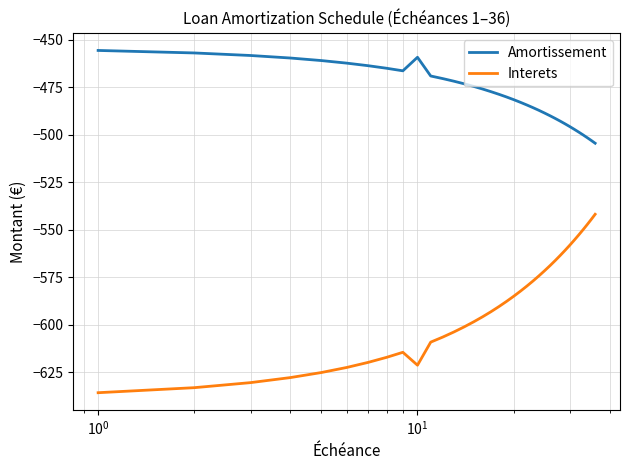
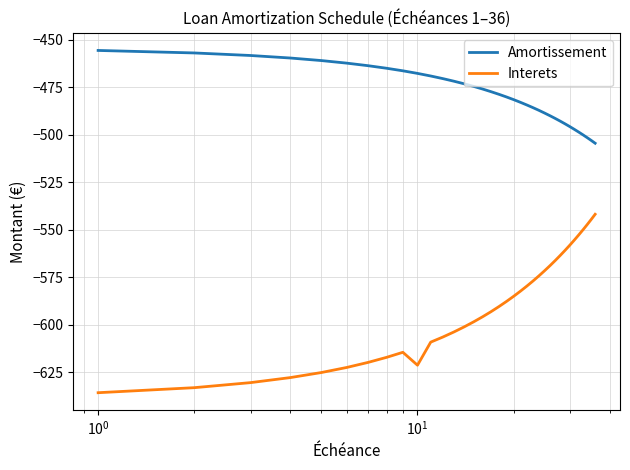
  {
    "Amortissement": {
      "10^0": -456,
-     "10^1": -459
+     "10^1": -468
    },
    "Interets": {
      "10^0": -636,
      "10^1": -621
    }
  }
